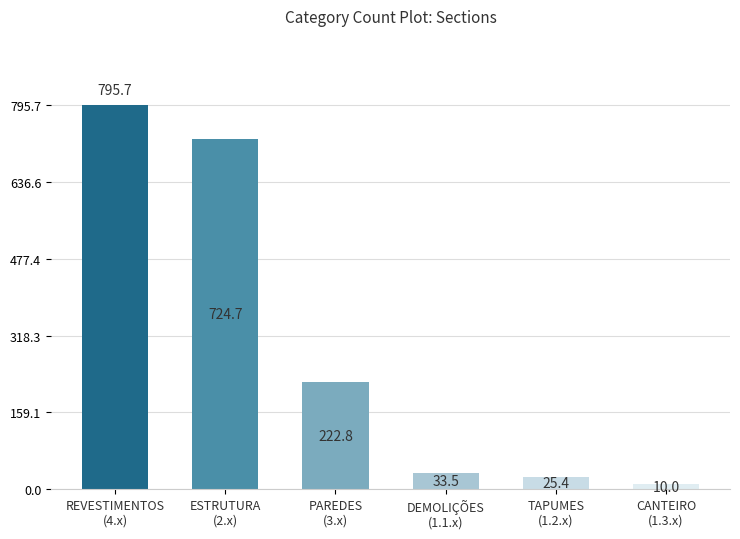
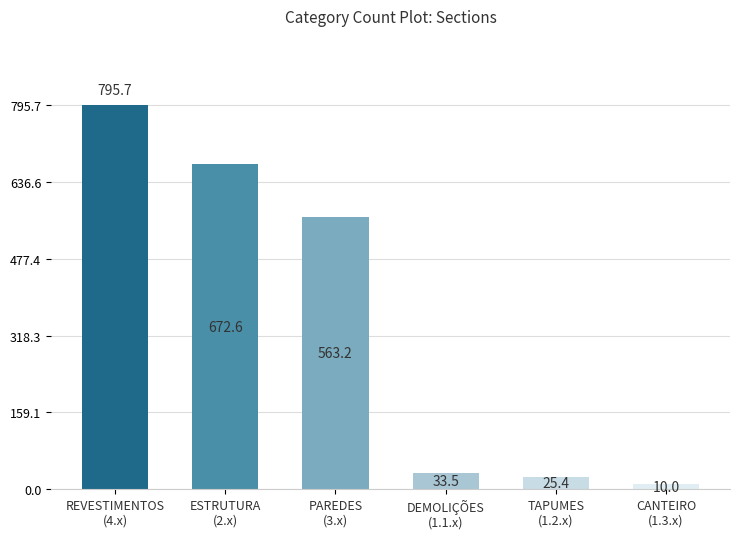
  {
    "REVESTIMENTOS (4.x)": 795.7,
-   "ESTRUTURA (2.x)": 724.7,
-   "PAREDES (3.x)": 222.8,
+   "ESTRUTURA (2.x)": 672.6,
+   "PAREDES (3.x)": 563.2,
    "DEMOLIÇÕES (1.1.x)": 33.5,
    "TAPUMES (1.2.x)": 25.4,
    "CANTEIRO (1.3.x)": 10.0
  }
